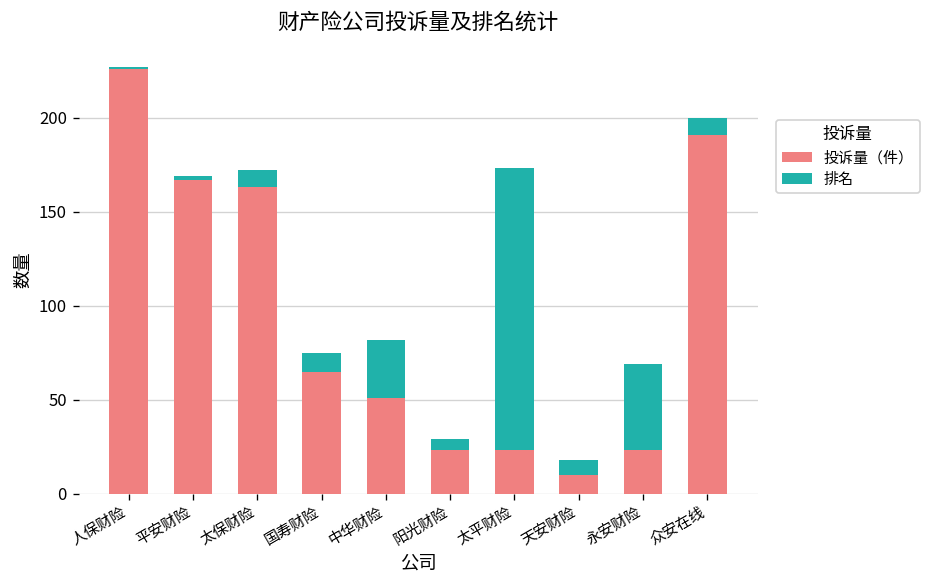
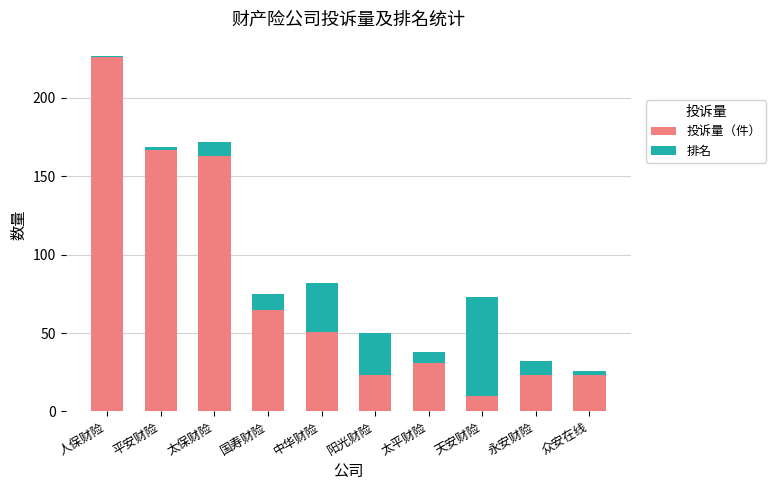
  {
    "投诉量（件）": {
      "人保财险": 226,
      "平安财险": 167,
      "太保财险": 163,
      "国寿财险": 65,
      "中华财险": 51,
      "阳光财险": 23,
-     "太平财险": 23,
+     "太平财险": 31,
      "天安财险": 10,
      "永安财险": 23,
-     "众安在线": 191
+     "众安在线": 23
    },
    "排名": {
      "平安财险": 2,
      "太保财险": 9,
      "国寿财险": 10,
      "中华财险": 31,
-     "阳光财险": 6,
-     "太平财险": 150,
-     "天安财险": 8,
-     "永安财险": 46,
-     "众安在线": 9
+     "阳光财险": 27,
+     "太平财险": 7,
+     "天安财险": 63,
+     "永安财险": 9,
+     "众安在线": 3
    }
  }
